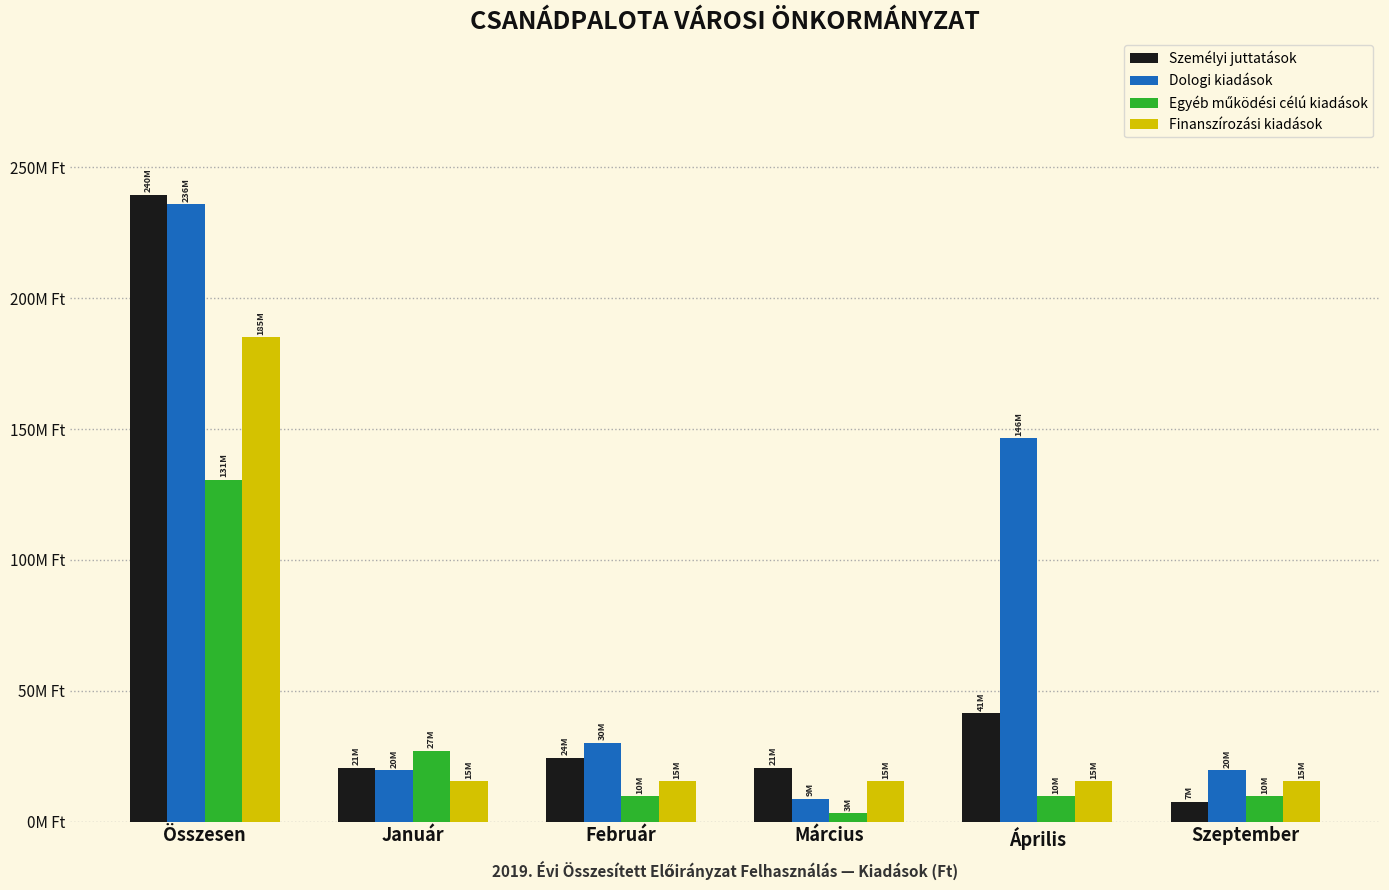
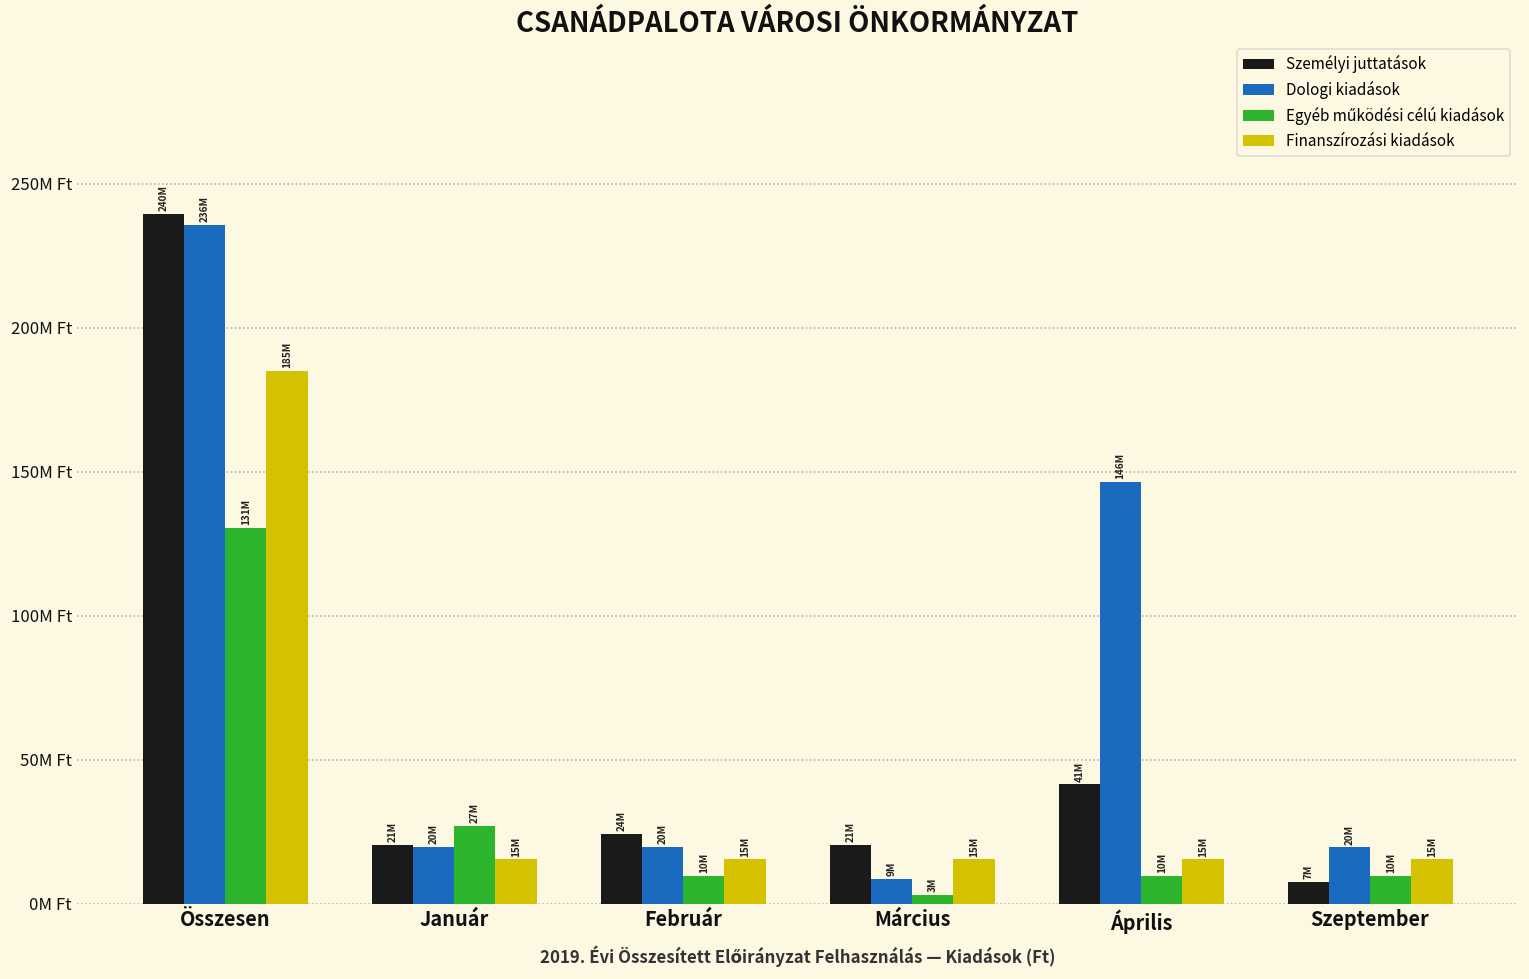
  {
    "Személyi juttatások": {
      "Összesen": "240M",
      "Január": "21M",
      "Február": "24M",
      "Március": "21M",
      "Április": "41M",
      "Szeptember": "7M"
    },
    "Dologi kiadások": {
      "Összesen": "236M",
      "Január": "20M",
-     "Február": "30M",
+     "Február": "20M",
      "Március": "9M",
      "Április": "146M",
      "Szeptember": "20M"
    },
    "Egyéb működési célú kiadások": {
      "Összesen": "131M",
      "Január": "27M",
      "Február": "10M",
      "Március": "3M",
      "Április": "10M",
      "Szeptember": "10M"
    },
    "Finanszírozási kiadások": {
      "Összesen": "185M",
      "Január": "15M",
      "Február": "15M",
      "Március": "15M",
      "Április": "15M",
      "Szeptember": "15M"
    }
  }
